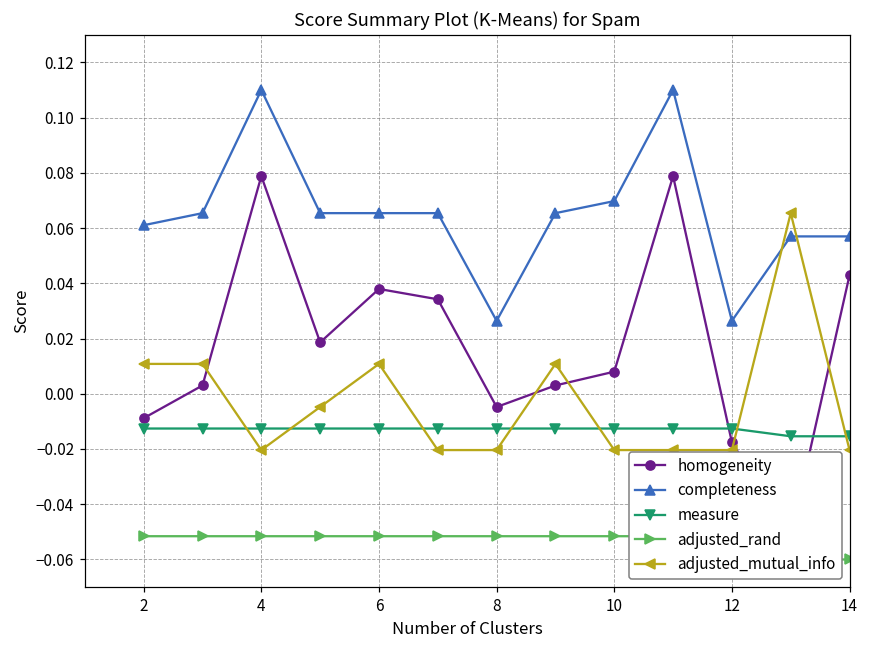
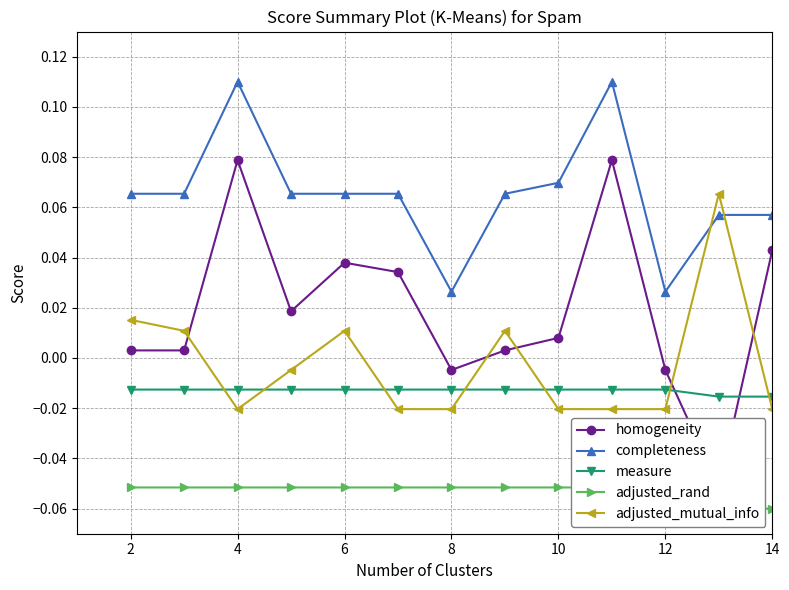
  {
    "homogeneity": {
-     "2": -0.009,
+     "2": 0.003,
      "4": 0.079,
      "6": 0.038,
      "8": -0.005,
      "10": 0.008,
-     "12": -0.018,
+     "12": -0.005,
      "14": 0.043
    },
    "completeness": {
-     "2": 0.061,
+     "2": 0.065,
      "4": 0.110,
      "6": 0.065,
      "8": 0.026,
      "10": 0.070,
      "12": 0.026,
      "14": 0.057
    },
    "measure": {
      "2": -0.013,
      "4": -0.013,
      "6": -0.013,
      "8": -0.013,
      "10": -0.013,
      "12": -0.013,
      "14": -0.015
    },
    "adjusted_rand": {
      "2": -0.052,
      "4": -0.052,
      "6": -0.052,
      "8": -0.052,
      "10": -0.052,
      "14": -0.060
    },
    "adjusted_mutual_info": {
-     "2": 0.011,
+     "2": 0.015,
      "4": -0.020,
      "6": 0.011,
      "8": -0.020,
      "10": -0.020,
      "12": -0.020,
      "14": -0.020
    }
  }
